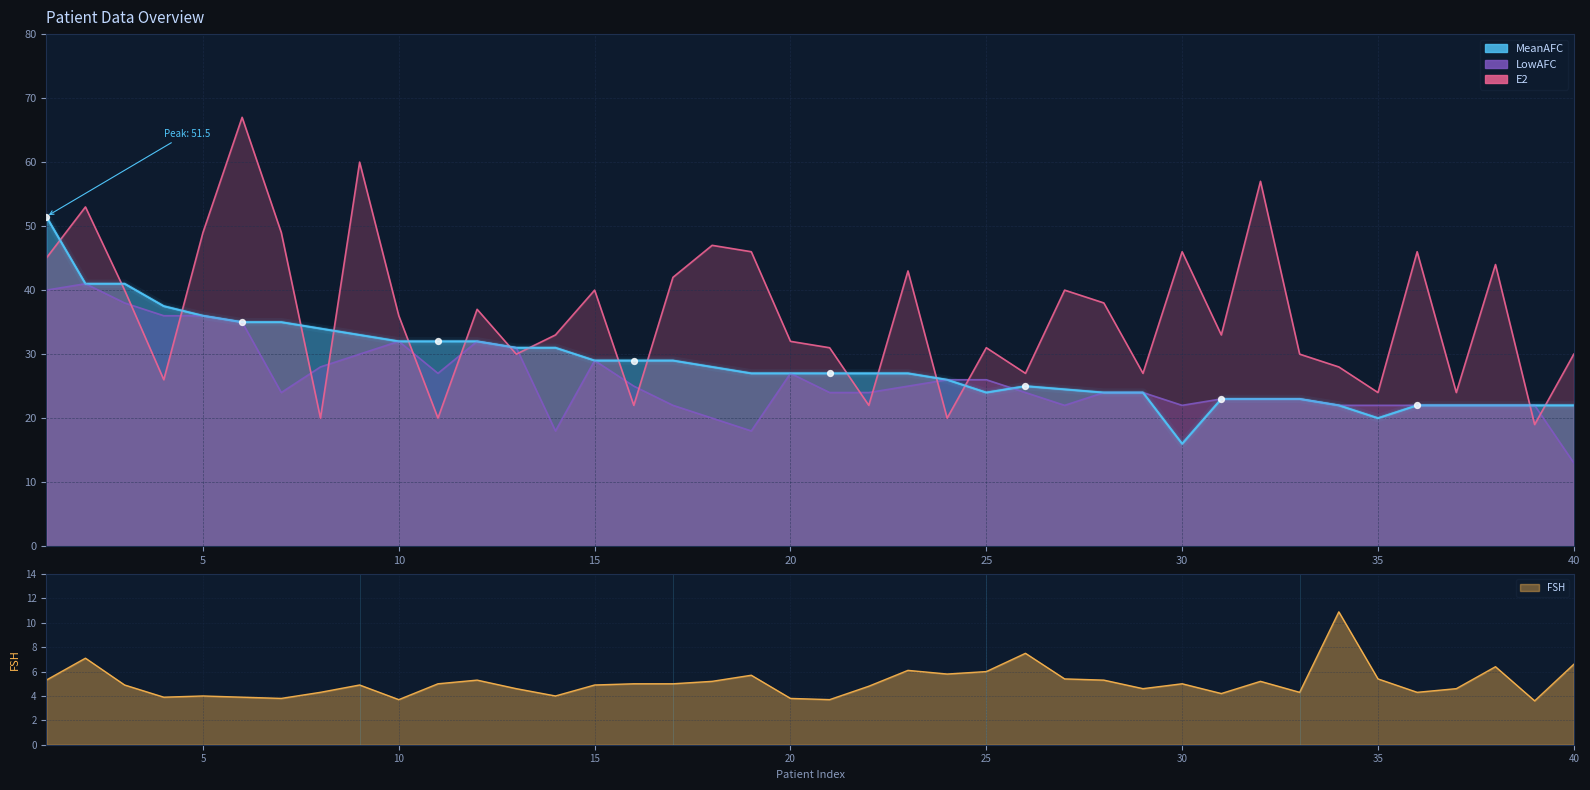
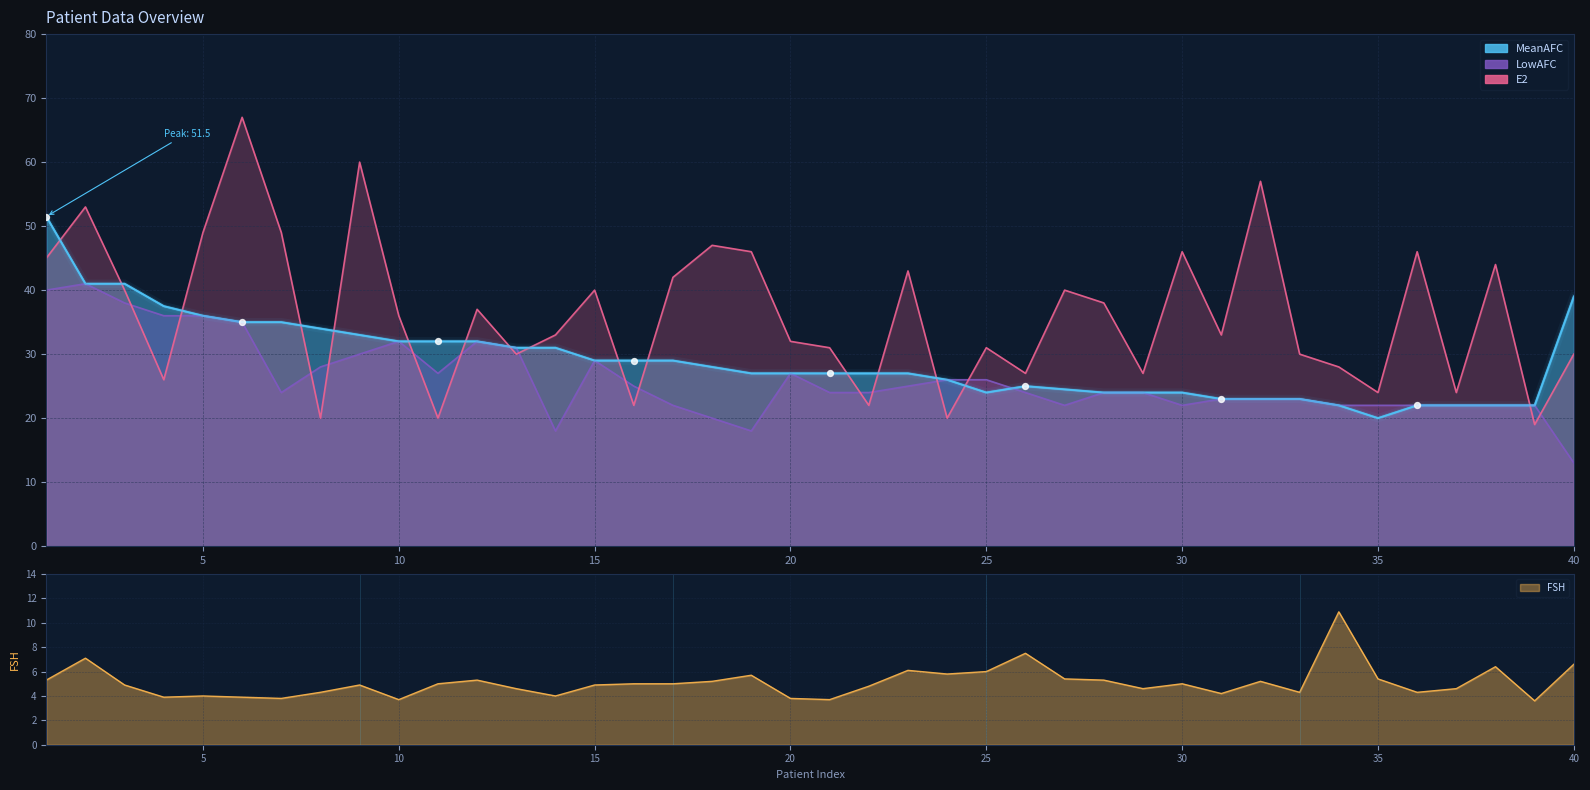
  {
    "Patient Data Overview": {
      "MeanAFC": {
        "25": 24,
-       "30": 16,
+       "30": 24,
        "35": 20,
-       "40": 22
+       "40": 39
      }
    }
  }
